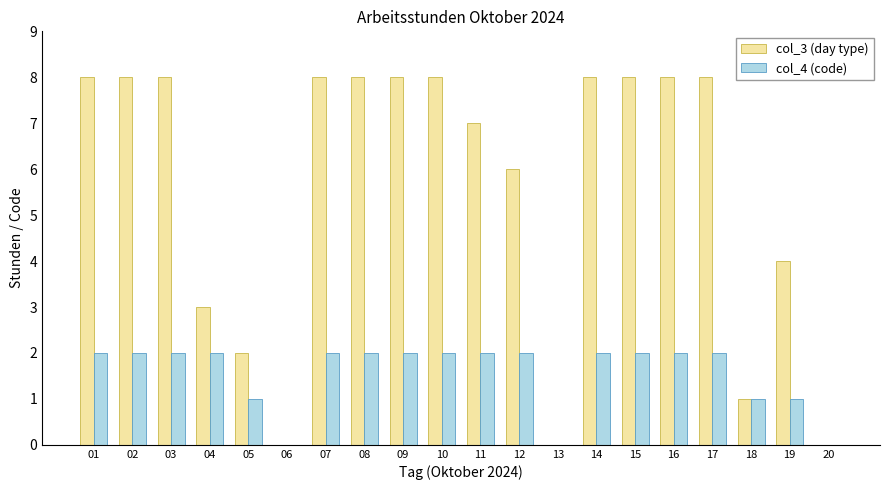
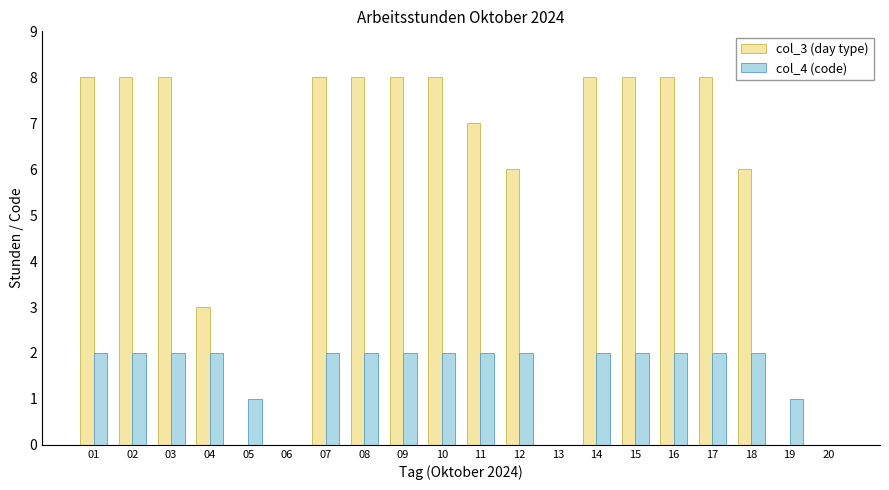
  {
    "col_3 (day type)": {
      "01": 8,
      "02": 8,
      "03": 8,
      "04": 3,
-     "05": 2,
+     "05": 0,
      "06": 0,
      "07": 8,
      "08": 8,
      "09": 8,
      "10": 8,
      "11": 7,
      "12": 6,
      "13": 0,
      "14": 8,
      "15": 8,
      "16": 8,
      "17": 8,
-     "18": 1,
-     "19": 4,
+     "18": 6,
+     "19": 0,
      "20": 0
    },
    "col_4 (code)": {
      "01": 2,
      "02": 2,
      "03": 2,
      "04": 2,
      "05": 1,
      "06": 0,
      "07": 2,
      "08": 2,
      "09": 2,
      "10": 2,
      "11": 2,
      "12": 2,
      "13": 0,
      "14": 2,
      "15": 2,
      "16": 2,
      "17": 2,
-     "18": 1,
+     "18": 2,
      "19": 1,
      "20": 0
    }
  }
